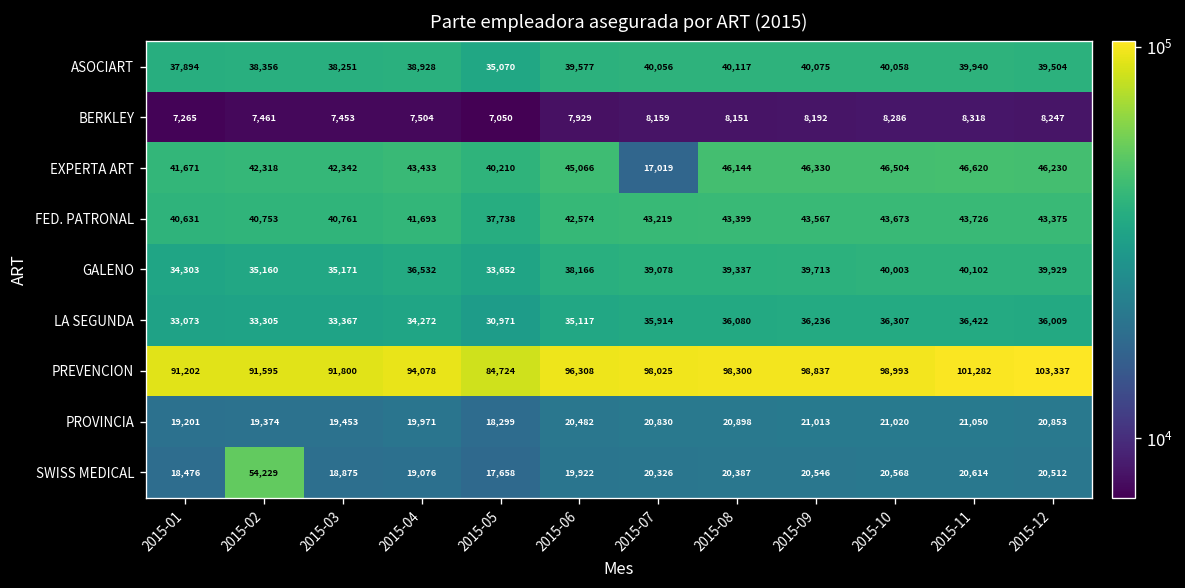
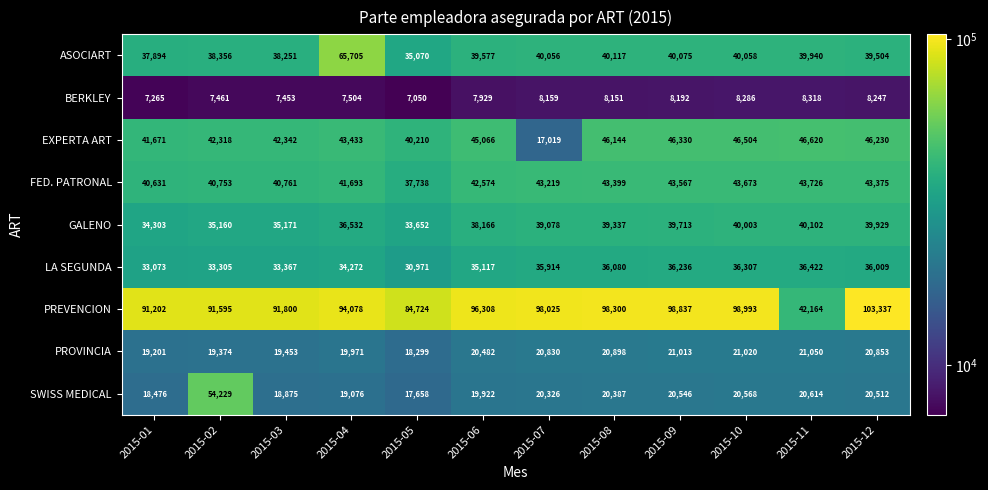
  {
    "ASOCIART": {
      "2015-01": "37,894",
      "2015-02": "38,356",
      "2015-03": "38,251",
-     "2015-04": "38,928",
+     "2015-04": "65,705",
      "2015-05": "35,070",
      "2015-06": "39,577",
      "2015-07": "40,056",
      "2015-08": "40,117",
      "2015-09": "40,075",
      "2015-10": "40,058",
      "2015-11": "39,940",
      "2015-12": "39,504"
    },
    "BERKLEY": {
      "2015-01": "7,265",
      "2015-02": "7,461",
      "2015-03": "7,453",
      "2015-04": "7,504",
      "2015-05": "7,050",
      "2015-06": "7,929",
      "2015-07": "8,159",
      "2015-08": "8,151",
      "2015-09": "8,192",
      "2015-10": "8,286",
      "2015-11": "8,318",
      "2015-12": "8,247"
    },
    "EXPERTA ART": {
      "2015-01": "41,671",
      "2015-02": "42,318",
      "2015-03": "42,342",
      "2015-04": "43,433",
      "2015-05": "40,210",
      "2015-06": "45,066",
      "2015-07": "17,019",
      "2015-08": "46,144",
      "2015-09": "46,330",
      "2015-10": "46,504",
      "2015-11": "46,620",
      "2015-12": "46,230"
    },
    "FED. PATRONAL": {
      "2015-01": "40,631",
      "2015-02": "40,753",
      "2015-03": "40,761",
      "2015-04": "41,693",
      "2015-05": "37,738",
      "2015-06": "42,574",
      "2015-07": "43,219",
      "2015-08": "43,399",
      "2015-09": "43,567",
      "2015-10": "43,673",
      "2015-11": "43,726",
      "2015-12": "43,375"
    },
    "GALENO": {
      "2015-01": "34,303",
      "2015-02": "35,160",
      "2015-03": "35,171",
      "2015-04": "36,532",
      "2015-05": "33,652",
      "2015-06": "38,166",
      "2015-07": "39,078",
      "2015-08": "39,337",
      "2015-09": "39,713",
      "2015-10": "40,003",
      "2015-11": "40,102",
      "2015-12": "39,929"
    },
    "LA SEGUNDA": {
      "2015-01": "33,073",
      "2015-02": "33,305",
      "2015-03": "33,367",
      "2015-04": "34,272",
      "2015-05": "30,971",
      "2015-06": "35,117",
      "2015-07": "35,914",
      "2015-08": "36,080",
      "2015-09": "36,236",
      "2015-10": "36,307",
      "2015-11": "36,422",
      "2015-12": "36,009"
    },
    "PREVENCION": {
      "2015-01": "91,202",
      "2015-02": "91,595",
      "2015-03": "91,800",
      "2015-04": "94,078",
      "2015-05": "84,724",
      "2015-06": "96,308",
      "2015-07": "98,025",
      "2015-08": "98,300",
      "2015-09": "98,837",
      "2015-10": "98,993",
-     "2015-11": "101,282",
+     "2015-11": "42,164",
      "2015-12": "103,337"
    },
    "PROVINCIA": {
      "2015-01": "19,201",
      "2015-02": "19,374",
      "2015-03": "19,453",
      "2015-04": "19,971",
      "2015-05": "18,299",
      "2015-06": "20,482",
      "2015-07": "20,830",
      "2015-08": "20,898",
      "2015-09": "21,013",
      "2015-10": "21,020",
      "2015-11": "21,050",
      "2015-12": "20,853"
    },
    "SWISS MEDICAL": {
      "2015-01": "18,476",
      "2015-02": "54,229",
      "2015-03": "18,875",
      "2015-04": "19,076",
      "2015-05": "17,658",
      "2015-06": "19,922",
      "2015-07": "20,326",
      "2015-08": "20,387",
      "2015-09": "20,546",
      "2015-10": "20,568",
      "2015-11": "20,614",
      "2015-12": "20,512"
    }
  }
